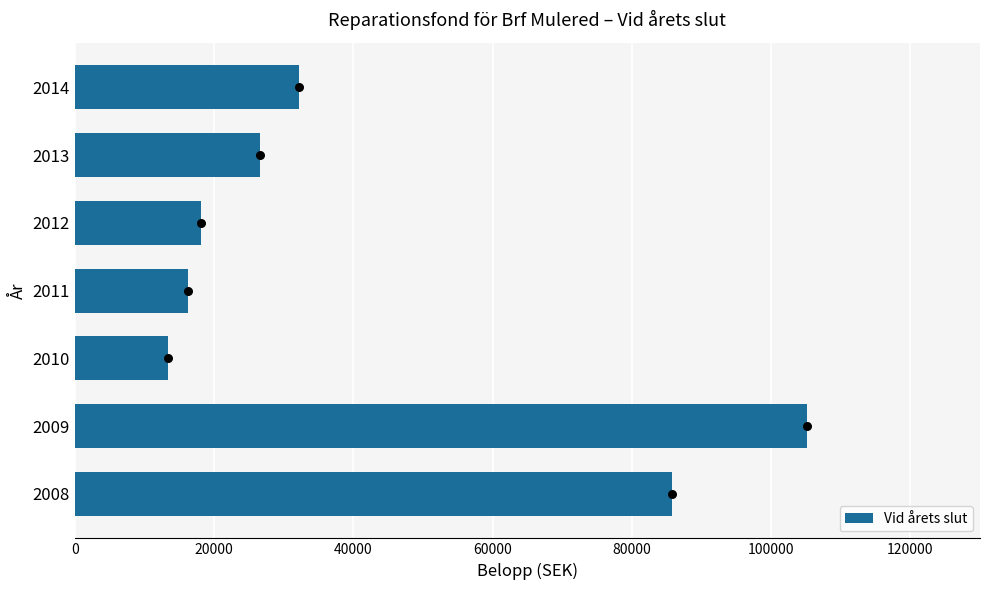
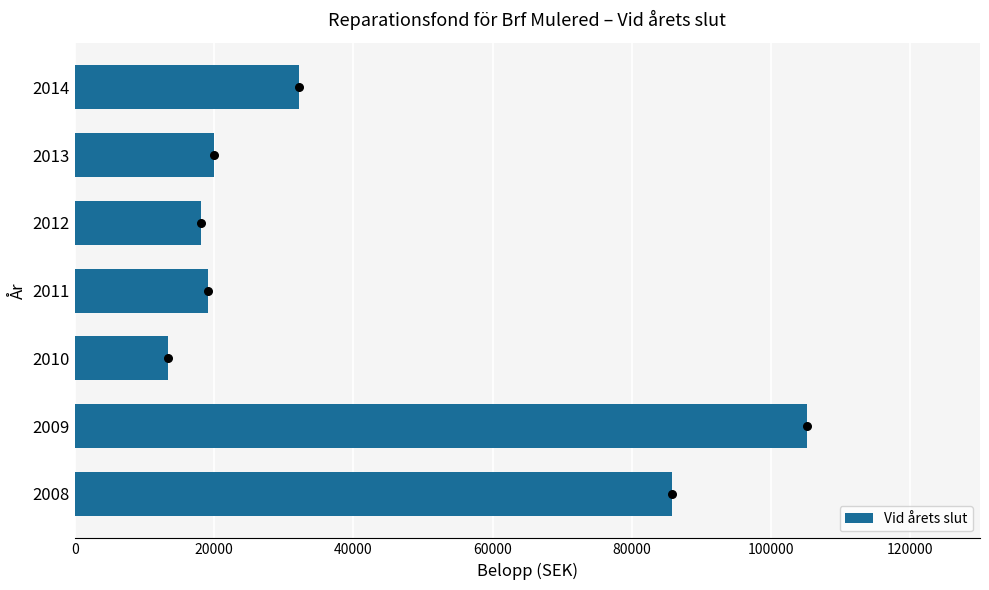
  {
    "2014": 32000,
-   "2013": 27000,
+   "2013": 20000,
    "2012": 18000,
-   "2011": 16000,
+   "2011": 19000,
    "2010": 13000,
    "2009": 105000,
    "2008": 86000
  }
